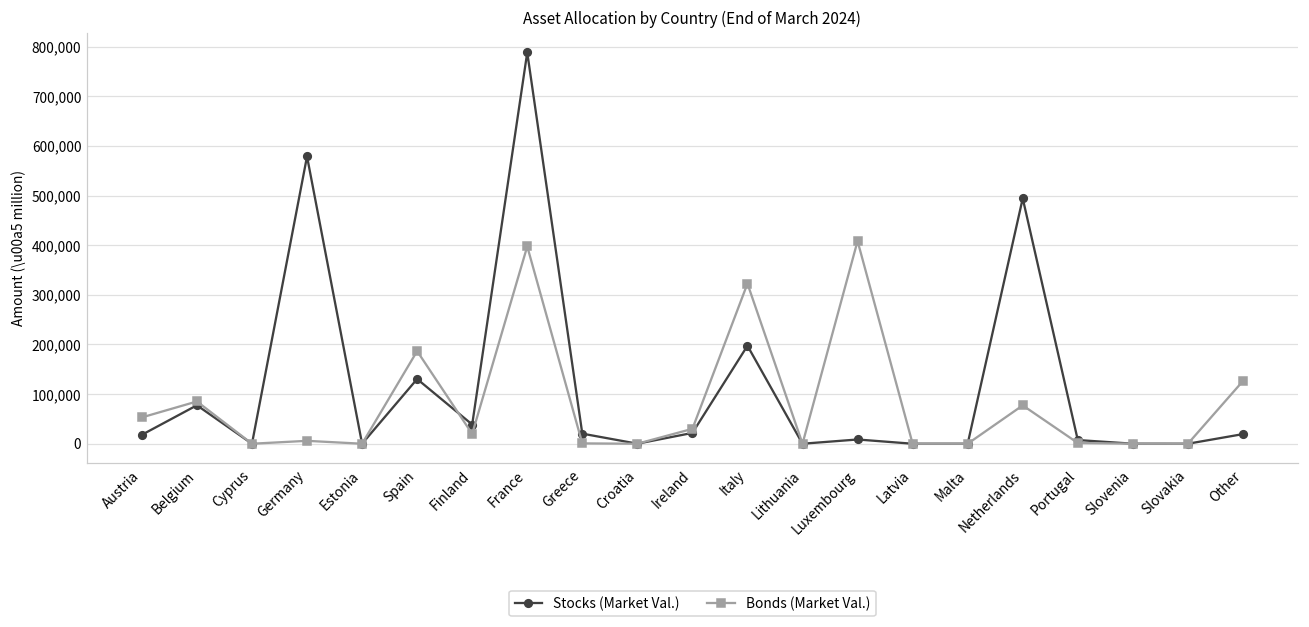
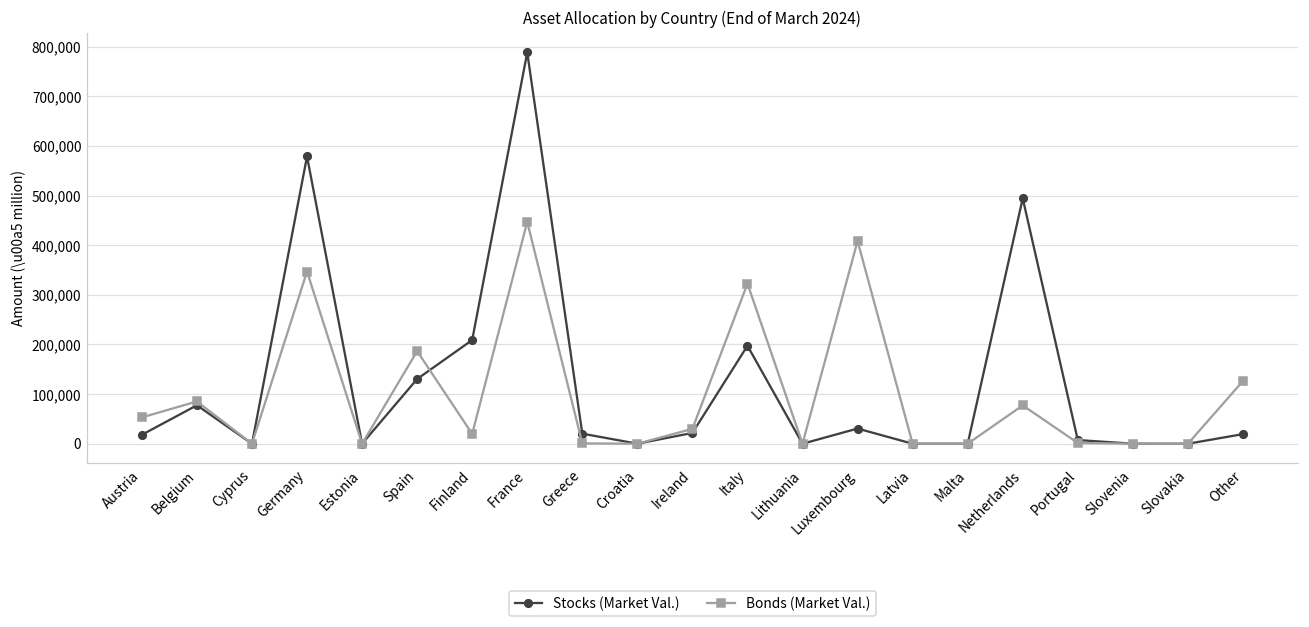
  {
    "Stocks (Market Val.)": {
      "Austria": "20,000",
      "Belgium": "80,000",
      "Germany": "580,000",
      "Spain": "130,000",
-     "Finland": "40,000",
+     "Finland": "210,000",
      "France": "790,000",
      "Greece": "20,000",
      "Ireland": "20,000",
      "Italy": "200,000",
-     "Luxembourg": "10,000",
+     "Luxembourg": "30,000",
      "Netherlands": "490,000",
      "Portugal": "10,000",
      "Other": "20,000"
    },
    "Bonds (Market Val.)": {
      "Austria": "50,000",
      "Belgium": "90,000",
-     "Germany": "10,000",
+     "Germany": "350,000",
      "Spain": "190,000",
      "Finland": "20,000",
-     "France": "400,000",
+     "France": "450,000",
      "Greece": "0",
      "Ireland": "30,000",
      "Italy": "320,000",
      "Luxembourg": "410,000",
      "Netherlands": "80,000",
      "Portugal": "0",
      "Other": "130,000"
    }
  }
